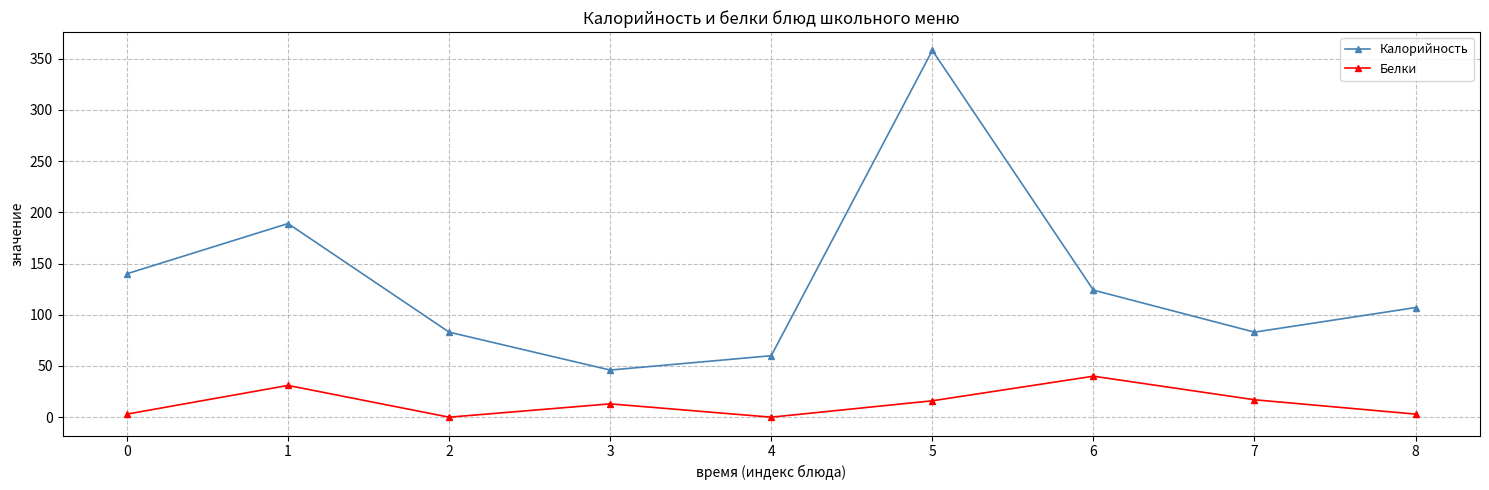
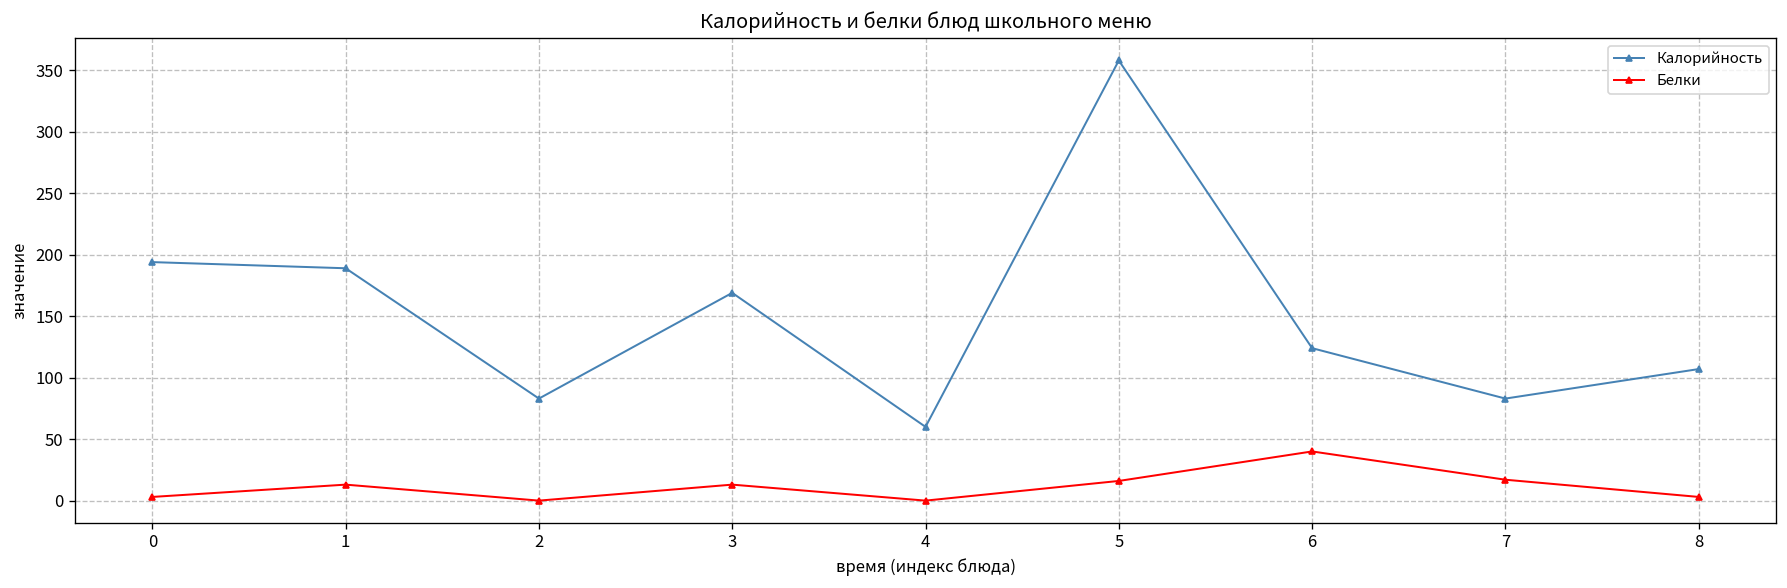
  {
    "Калорийность": {
-     "0": 140,
+     "0": 194,
      "1": 189,
      "2": 83,
-     "3": 46,
+     "3": 169,
      "4": 60,
      "5": 358,
      "6": 124,
      "7": 83,
      "8": 107
    },
    "Белки": {
      "0": 3,
-     "1": 31,
+     "1": 13,
      "2": 0,
      "3": 13,
      "4": 0,
      "5": 16,
      "6": 40,
      "7": 17,
      "8": 3
    }
  }
